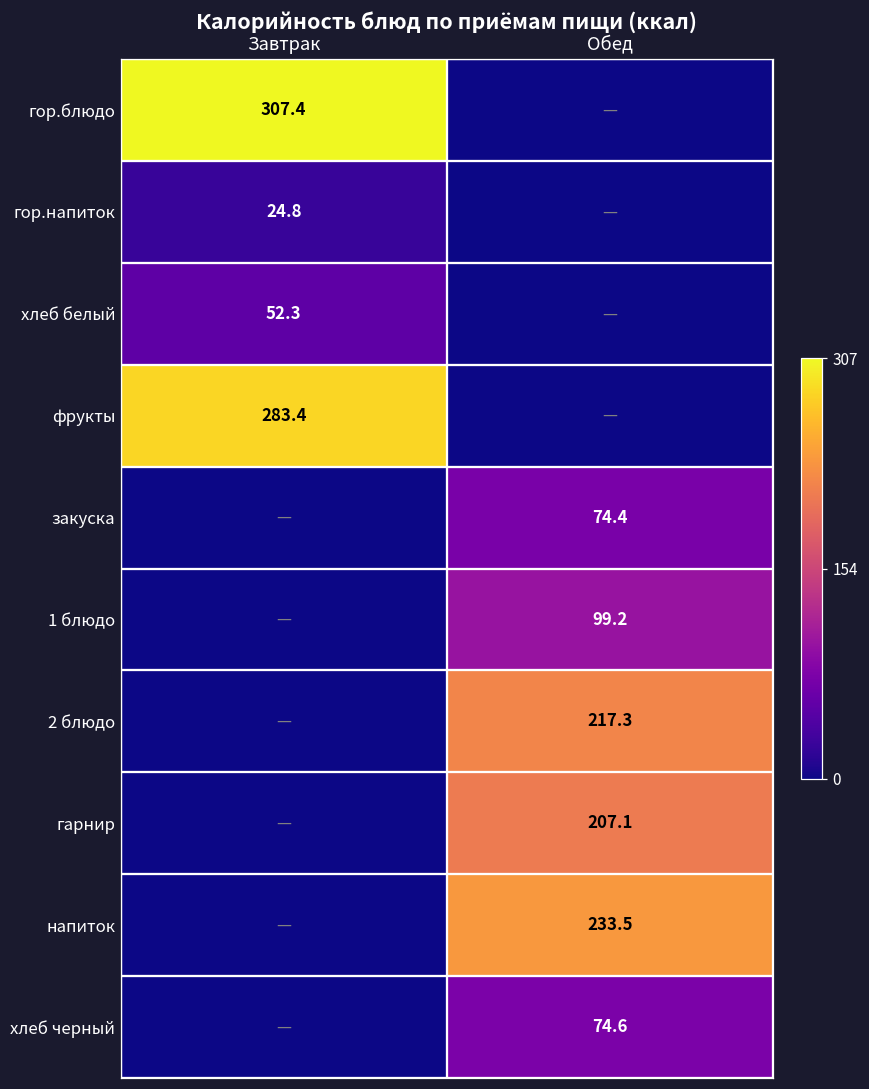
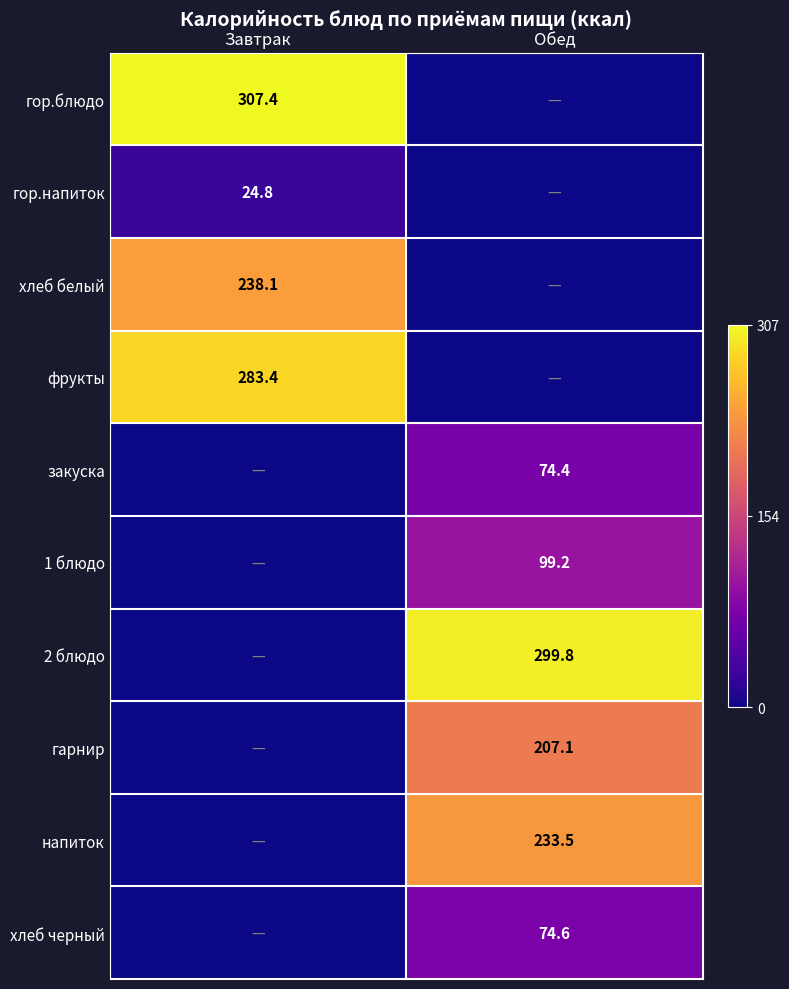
  {
    "гор.блюдо": {
      "Завтрак": 307.4
    },
    "гор.напиток": {
      "Завтрак": 24.8
    },
    "хлеб белый": {
-     "Завтрак": 52.3
+     "Завтрак": 238.1
    },
    "фрукты": {
      "Завтрак": 283.4
    },
    "закуска": {
      "Обед": 74.4
    },
    "1 блюдо": {
      "Обед": 99.2
    },
    "2 блюдо": {
-     "Обед": 217.3
+     "Обед": 299.8
    },
    "гарнир": {
      "Обед": 207.1
    },
    "напиток": {
      "Обед": 233.5
    },
    "хлеб черный": {
      "Обед": 74.6
    }
  }
